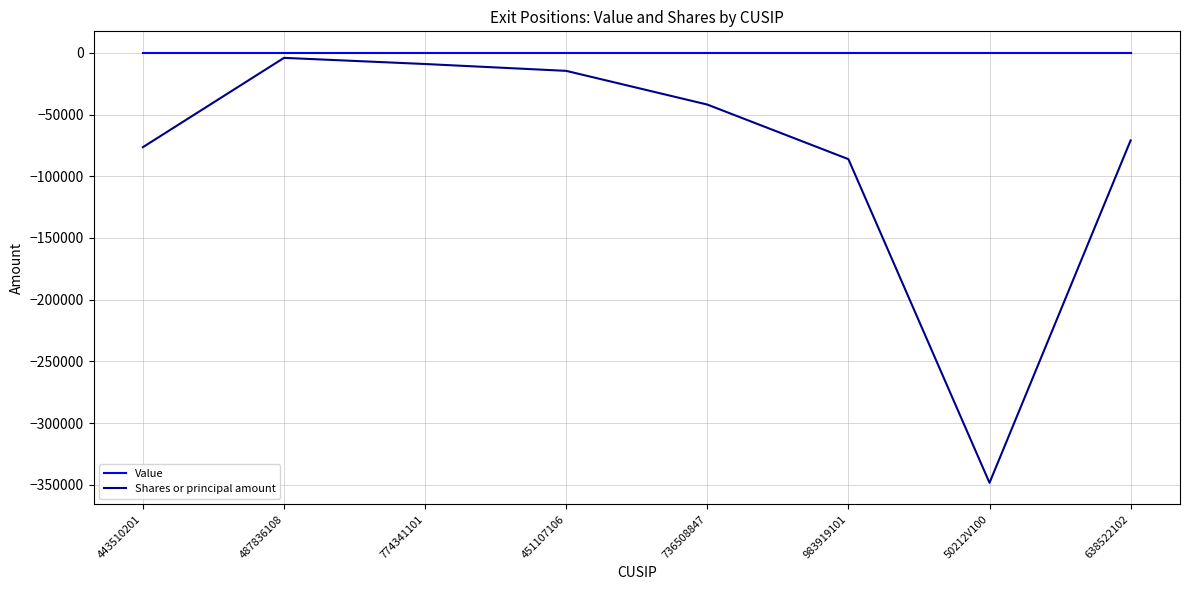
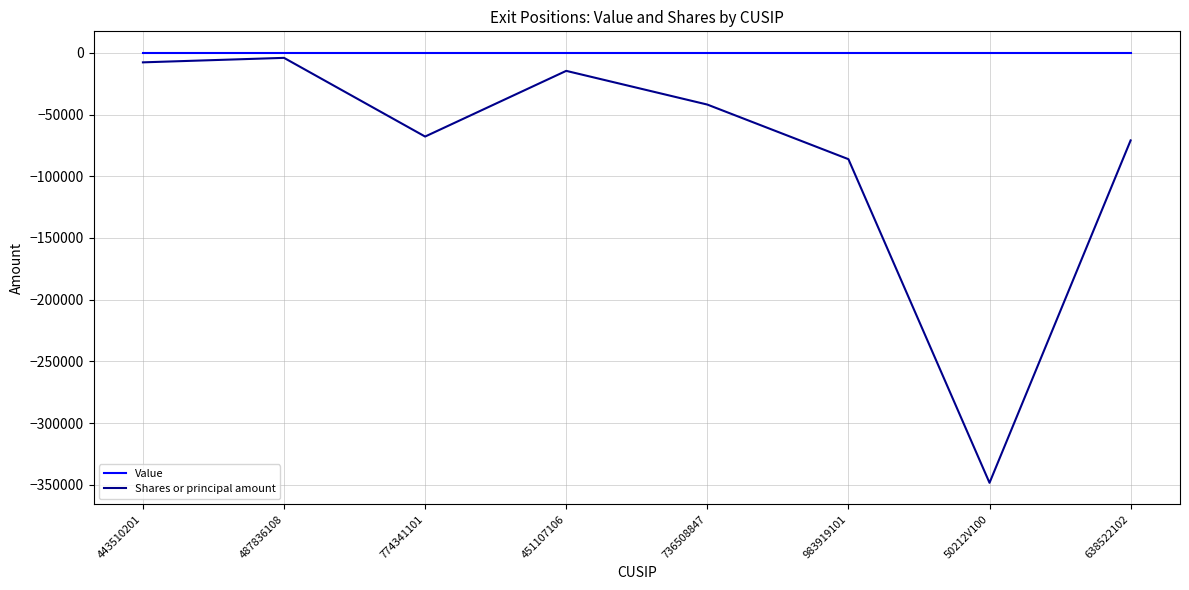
  {
    "Value": {
      "443510201": 0,
      "487836108": 0,
      "774341101": 0,
      "451107106": 0,
      "736508847": 0,
      "983919101": 0,
      "50212V100": 0,
      "638522102": 0
    },
    "Shares or principal amount": {
-     "443510201": -76000,
+     "443510201": -8000,
      "487836108": -4000,
-     "774341101": -9000,
+     "774341101": -68000,
      "451107106": -15000,
      "736508847": -42000,
      "983919101": -86000,
      "50212V100": -348000,
      "638522102": -71000
    }
  }
